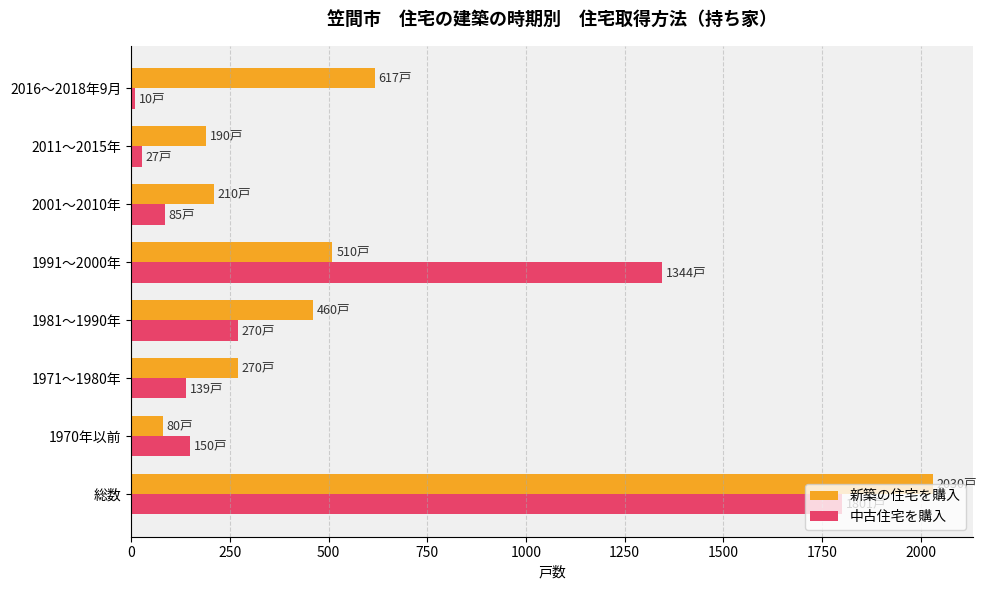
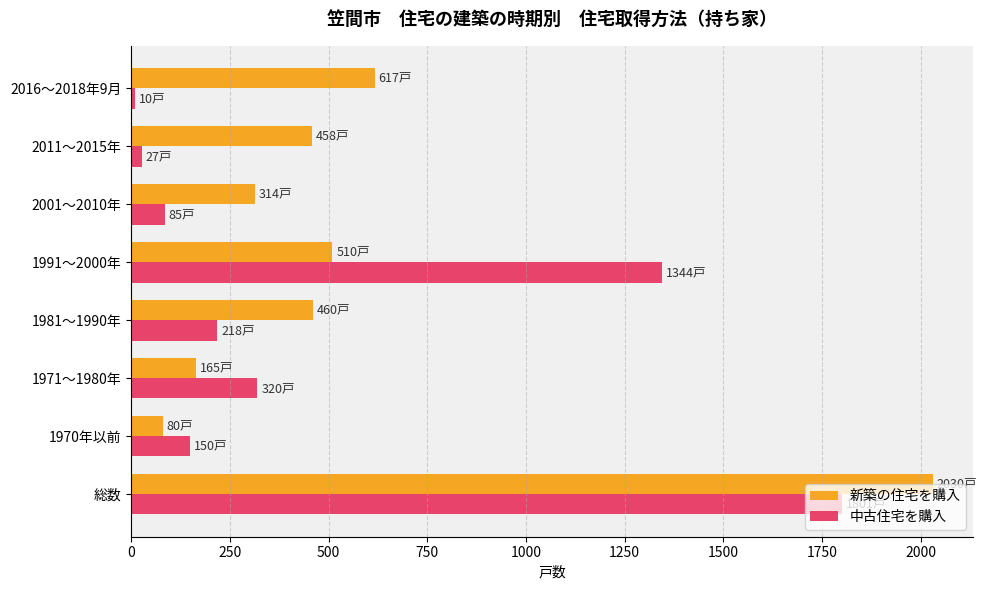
  {
    "新築の住宅を購入": {
      "2016～2018年9月": "617戸",
-     "2011～2015年": "190戸",
-     "2001～2010年": "210戸",
+     "2011～2015年": "458戸",
+     "2001～2010年": "314戸",
      "1991～2000年": "510戸",
      "1981～1990年": "460戸",
-     "1971～1980年": "270戸",
+     "1971～1980年": "165戸",
      "1970年以前": "80戸"
    },
    "中古住宅を購入": {
      "2016～2018年9月": "10戸",
      "2011～2015年": "27戸",
      "2001～2010年": "85戸",
      "1991～2000年": "1344戸",
-     "1981～1990年": "270戸",
-     "1971～1980年": "139戸",
+     "1981～1990年": "218戸",
+     "1971～1980年": "320戸",
      "1970年以前": "150戸"
    }
  }
